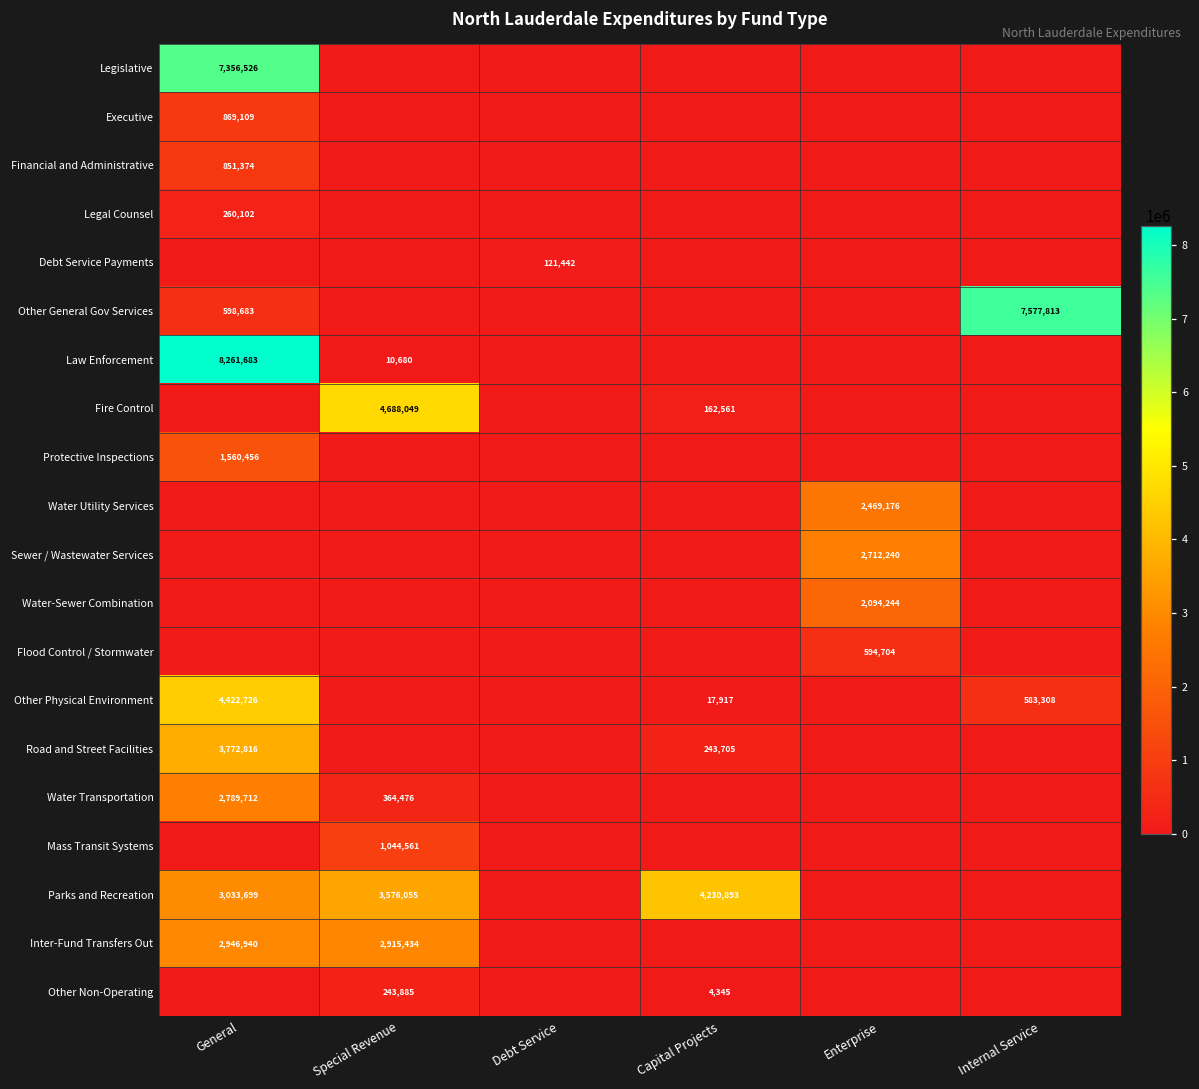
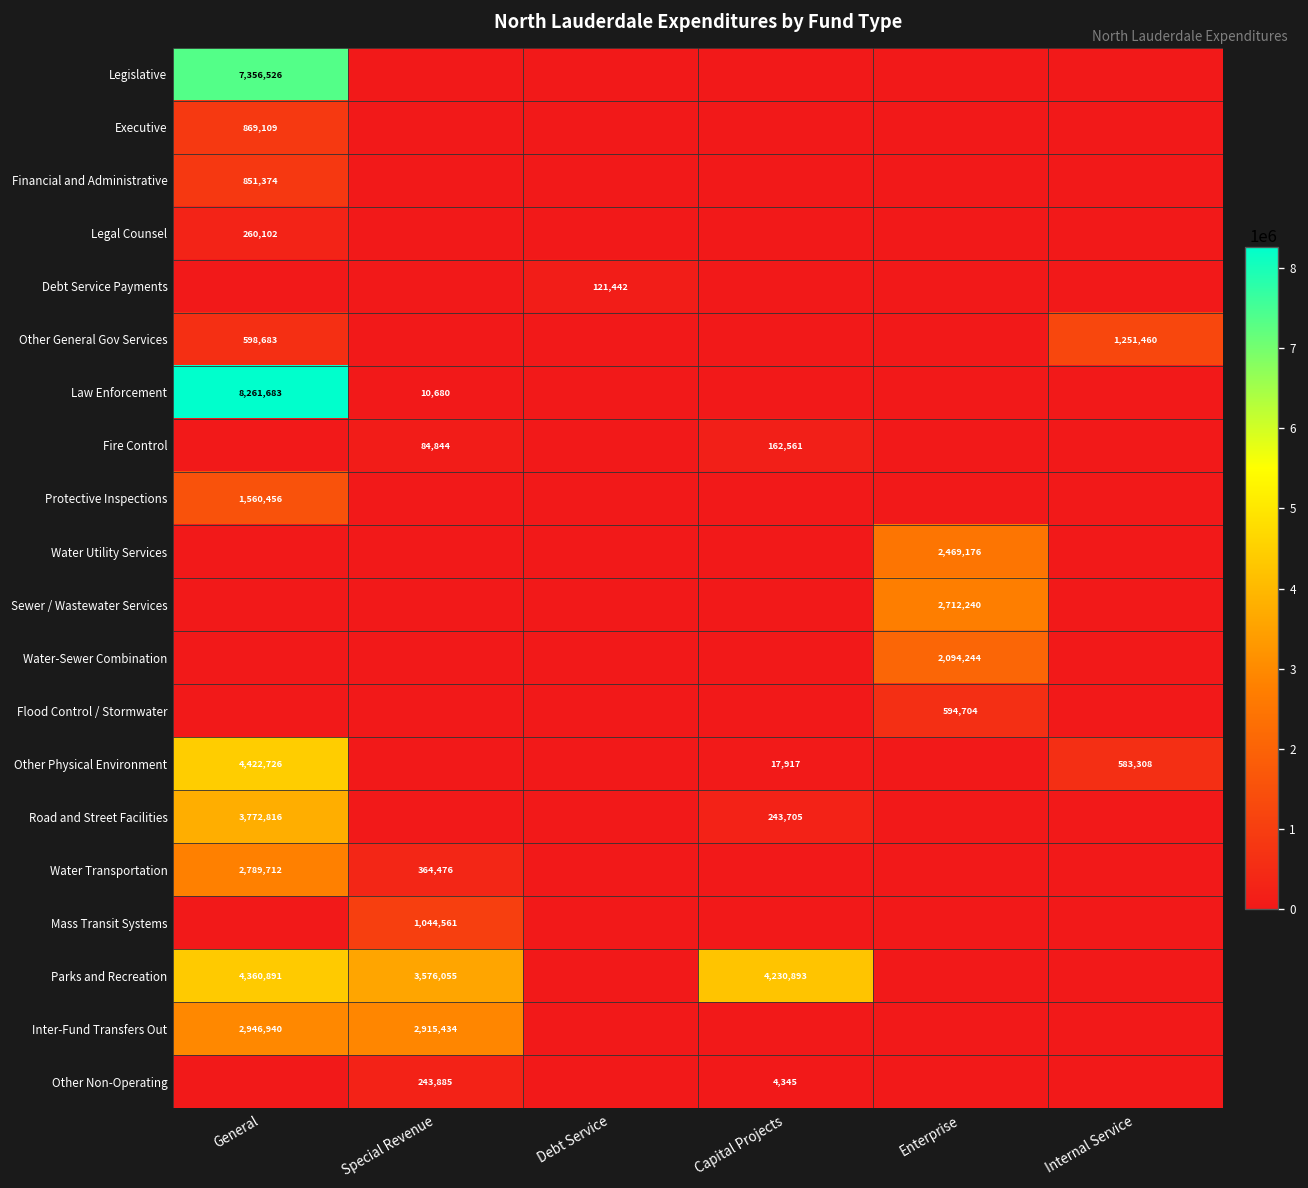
  {
    "Legislative": {
      "General": "7,356,526"
    },
    "Executive": {
      "General": "869,109"
    },
    "Financial and Administrative": {
      "General": "851,374"
    },
    "Legal Counsel": {
      "General": "260,102"
    },
    "Debt Service Payments": {
      "Debt Service": "121,442"
    },
    "Other General Gov Services": {
      "General": "598,683",
-     "Internal Service": "7,577,813"
+     "Internal Service": "1,251,460"
    },
    "Law Enforcement": {
      "General": "8,261,683",
      "Special Revenue": "10,680"
    },
    "Fire Control": {
-     "Special Revenue": "4,688,049",
+     "Special Revenue": "84,844",
      "Capital Projects": "162,561"
    },
    "Protective Inspections": {
      "General": "1,560,456"
    },
    "Water Utility Services": {
      "Enterprise": "2,469,176"
    },
    "Sewer / Wastewater Services": {
      "Enterprise": "2,712,240"
    },
    "Water-Sewer Combination": {
      "Enterprise": "2,094,244"
    },
    "Flood Control / Stormwater": {
      "Enterprise": "594,704"
    },
    "Other Physical Environment": {
      "General": "4,422,726",
      "Capital Projects": "17,917",
      "Internal Service": "583,308"
    },
    "Road and Street Facilities": {
      "General": "3,772,816",
      "Capital Projects": "243,705"
    },
    "Water Transportation": {
      "General": "2,789,712",
      "Special Revenue": "364,476"
    },
    "Mass Transit Systems": {
      "Special Revenue": "1,044,561"
    },
    "Parks and Recreation": {
-     "General": "3,033,699",
+     "General": "4,360,891",
      "Special Revenue": "3,576,055",
      "Capital Projects": "4,230,893"
    },
    "Inter-Fund Transfers Out": {
      "General": "2,946,940",
      "Special Revenue": "2,915,434"
    },
    "Other Non-Operating": {
      "Special Revenue": "243,885",
      "Capital Projects": "4,345"
    }
  }
